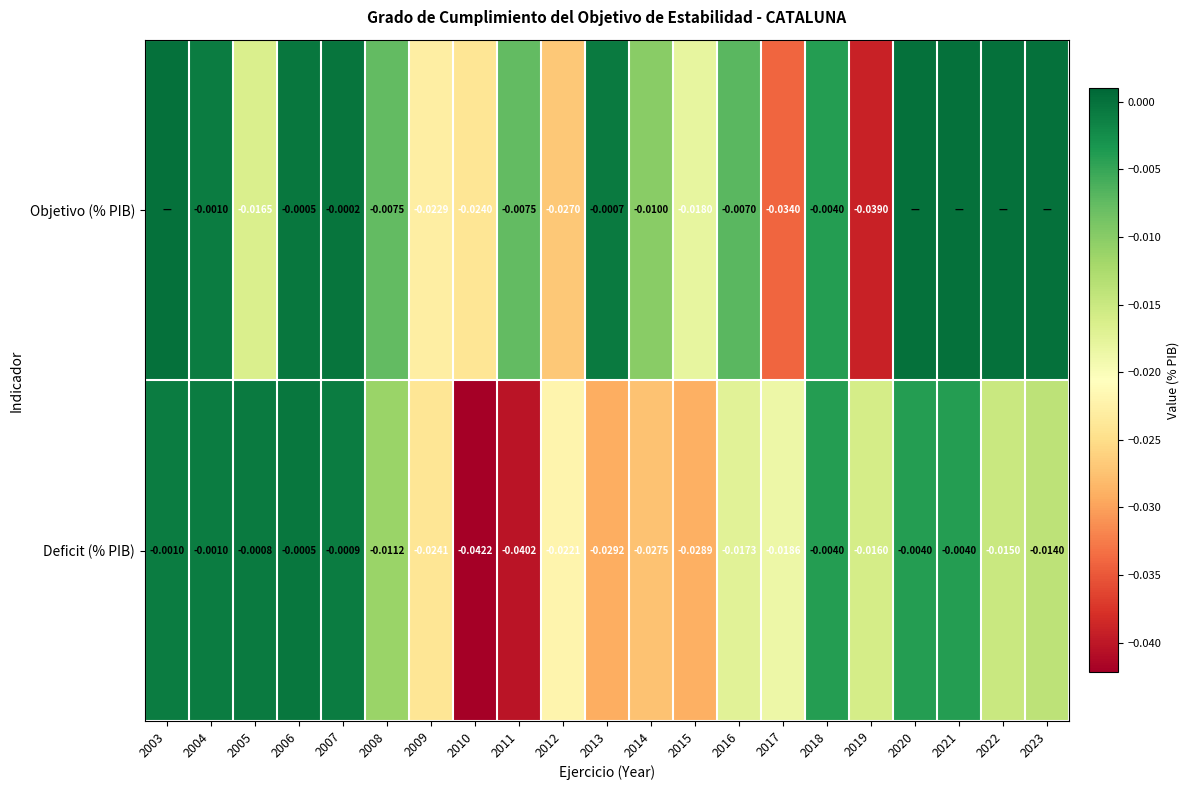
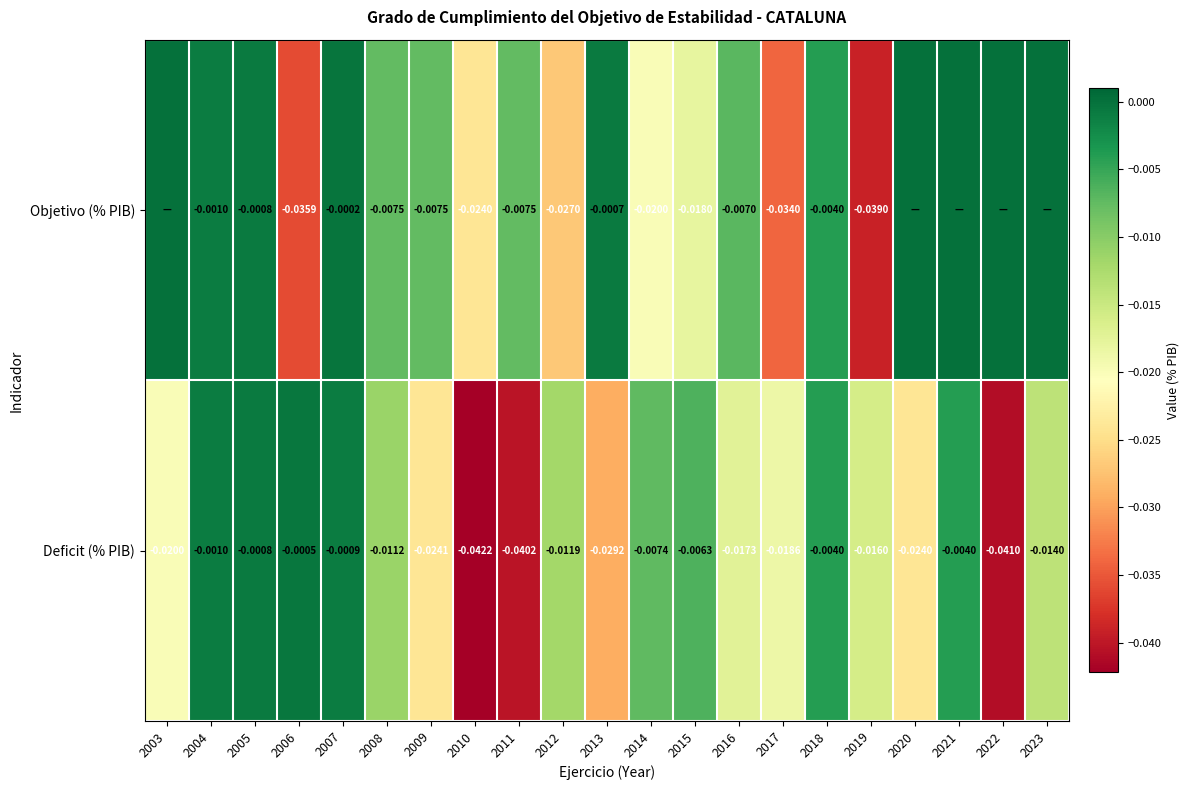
  {
    "Objetivo (% PIB)": {
      "2004": -0.0010,
-     "2005": -0.0165,
-     "2006": -0.0005,
+     "2005": -0.0008,
+     "2006": -0.0359,
      "2007": -0.0002,
      "2008": -0.0075,
-     "2009": -0.0229,
+     "2009": -0.0075,
      "2010": -0.0240,
      "2011": -0.0075,
      "2012": -0.0270,
      "2013": -0.0007,
-     "2014": -0.0100,
+     "2014": -0.0200,
      "2015": -0.0180,
      "2016": -0.0070,
      "2017": -0.0340,
      "2018": -0.0040,
      "2019": -0.0390
    },
    "Deficit (% PIB)": {
-     "2003": -0.0010,
+     "2003": -0.0200,
      "2004": -0.0010,
      "2005": -0.0008,
      "2006": -0.0005,
      "2007": -0.0009,
      "2008": -0.0112,
      "2009": -0.0241,
      "2010": -0.0422,
      "2011": -0.0402,
-     "2012": -0.0221,
+     "2012": -0.0119,
      "2013": -0.0292,
-     "2014": -0.0275,
-     "2015": -0.0289,
+     "2014": -0.0074,
+     "2015": -0.0063,
      "2016": -0.0173,
      "2017": -0.0186,
      "2018": -0.0040,
      "2019": -0.0160,
-     "2020": -0.0040,
+     "2020": -0.0240,
      "2021": -0.0040,
-     "2022": -0.0150,
+     "2022": -0.0410,
      "2023": -0.0140
    }
  }
